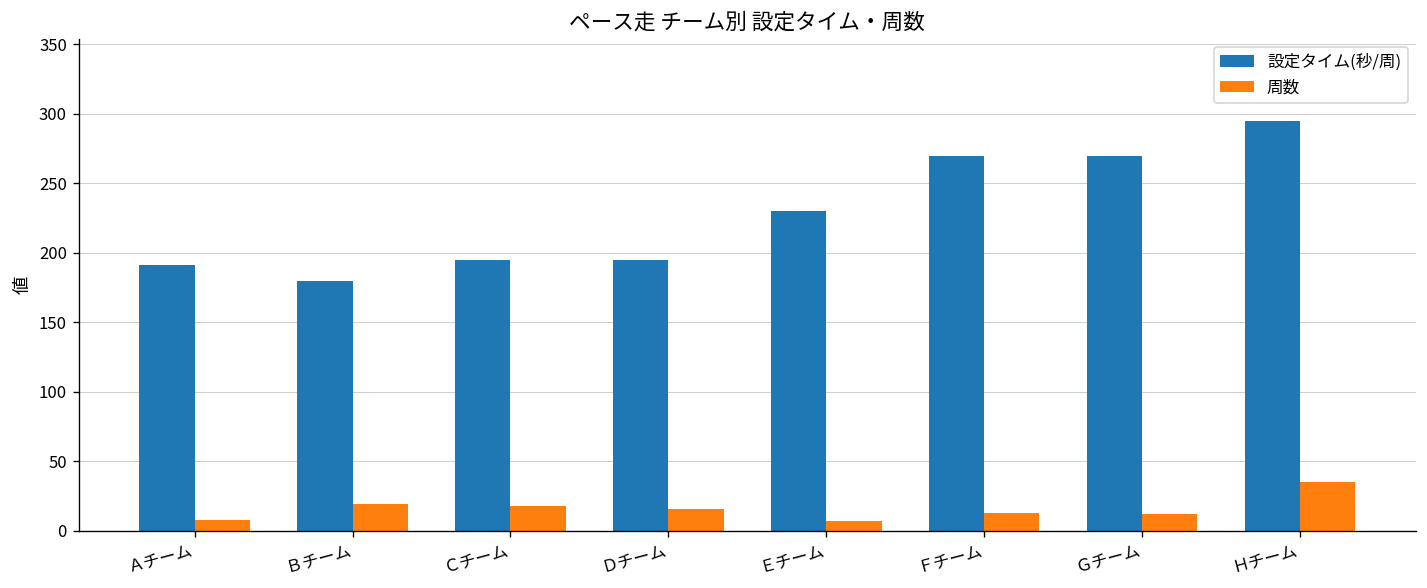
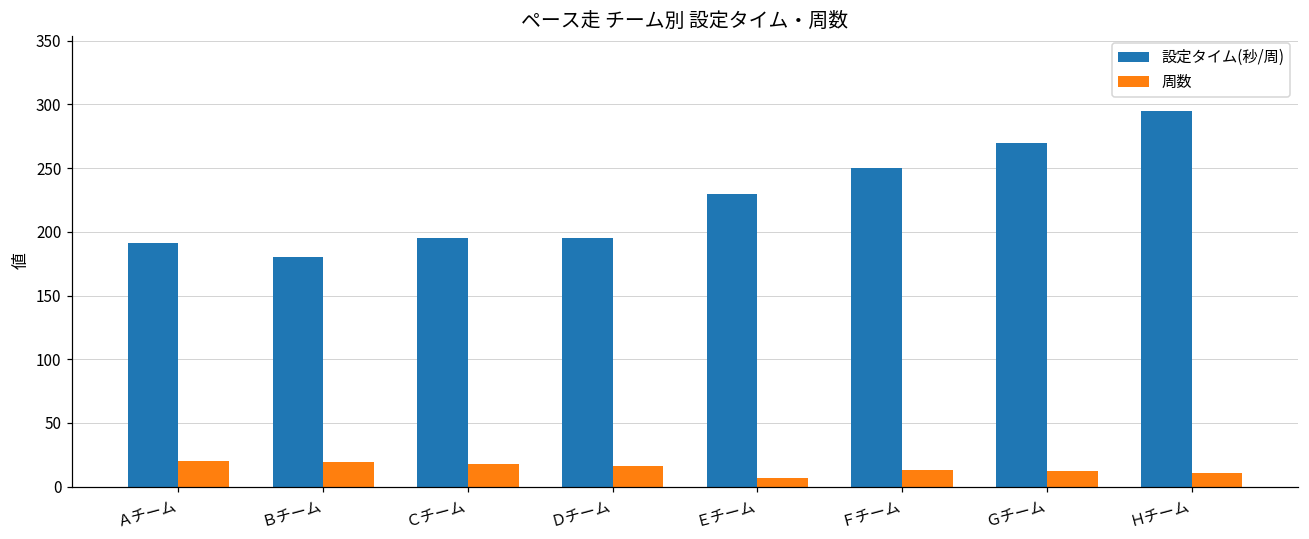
  {
    "設定タイム(秒/周)": {
      "Ａチーム": 191,
      "Ｂチーム": 180,
      "Ｃチーム": 195,
      "Ｄチーム": 195,
      "Ｅチーム": 230,
-     "Ｆチーム": 270,
+     "Ｆチーム": 250,
      "Ｇチーム": 270,
      "Ｈチーム": 295
    },
    "周数": {
-     "Ａチーム": 8,
+     "Ａチーム": 20,
      "Ｂチーム": 19,
      "Ｃチーム": 18,
      "Ｄチーム": 16,
      "Ｅチーム": 7,
      "Ｆチーム": 13,
      "Ｇチーム": 12,
-     "Ｈチーム": 35
+     "Ｈチーム": 11
    }
  }
